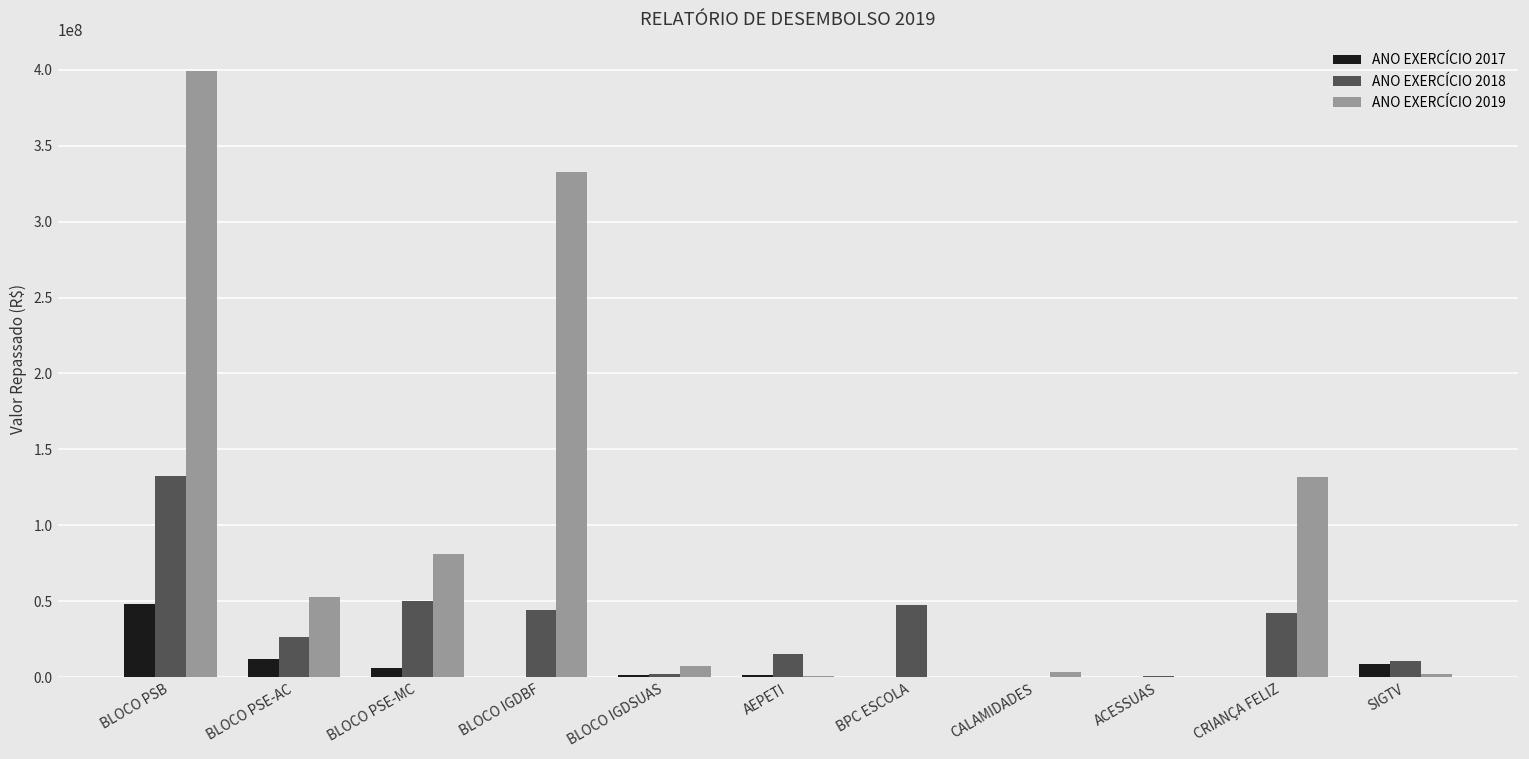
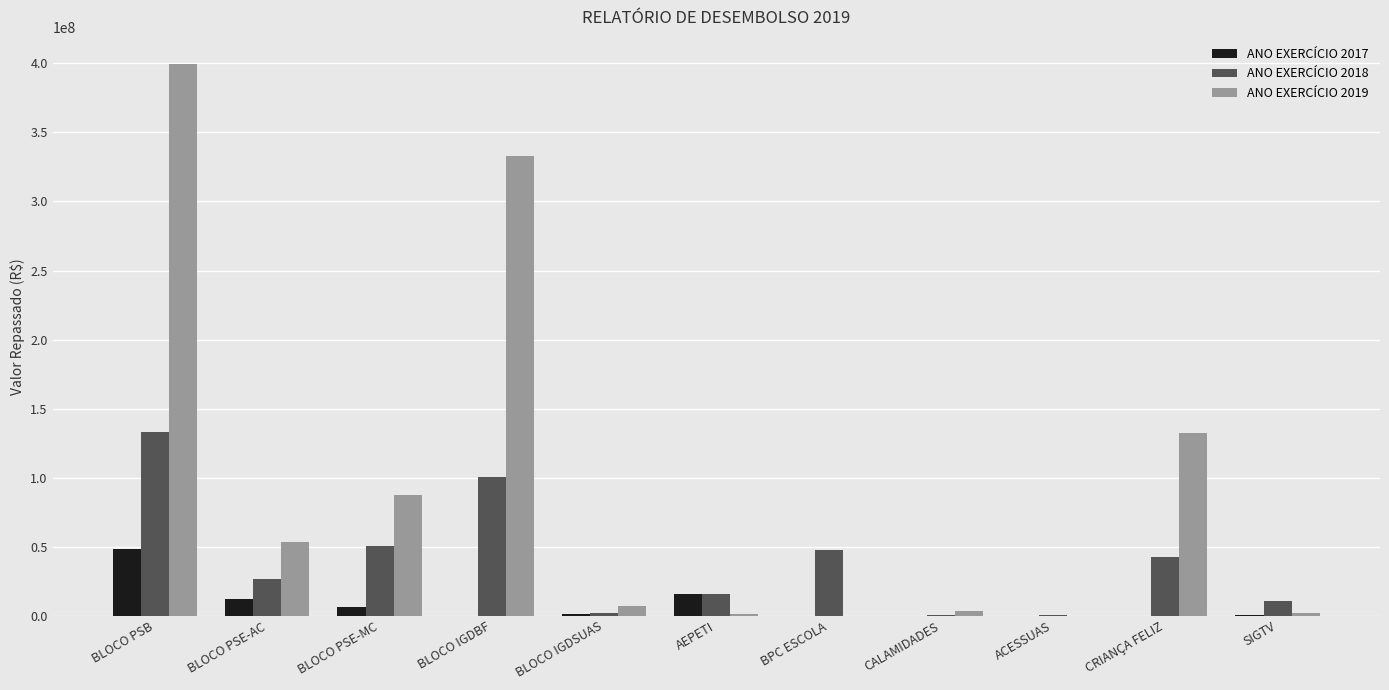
  {
    "ANO EXERCÍCIO 2017": {
      "BLOCO PSB": 48000000,
      "BLOCO PSE-AC": 12000000,
      "BLOCO PSE-MC": 6000000,
      "BLOCO IGDBF": 0,
-     "AEPETI": 2000000,
+     "AEPETI": 15000000,
      "BPC ESCOLA": 0,
      "CALAMIDADES": 0,
      "ACESSUAS": 0,
      "CRIANÇA FELIZ": 0,
-     "SIGTV": 9000000
+     "SIGTV": 0
    },
    "ANO EXERCÍCIO 2018": {
      "BLOCO PSB": 133000000,
      "BLOCO PSE-AC": 27000000,
      "BLOCO PSE-MC": 50000000,
-     "BLOCO IGDBF": 44000000,
+     "BLOCO IGDBF": 100000000,
      "BLOCO IGDSUAS": 2000000,
      "AEPETI": 15000000,
      "BPC ESCOLA": 47000000,
      "CRIANÇA FELIZ": 42000000,
      "SIGTV": 10000000
    },
    "ANO EXERCÍCIO 2019": {
      "BLOCO PSB": 399000000,
      "BLOCO PSE-AC": 53000000,
-     "BLOCO PSE-MC": 81000000,
+     "BLOCO PSE-MC": 87000000,
      "BLOCO IGDBF": 333000000,
      "BLOCO IGDSUAS": 7000000,
      "BPC ESCOLA": 0,
      "CALAMIDADES": 3000000,
      "ACESSUAS": 0,
      "CRIANÇA FELIZ": 132000000
    }
  }
